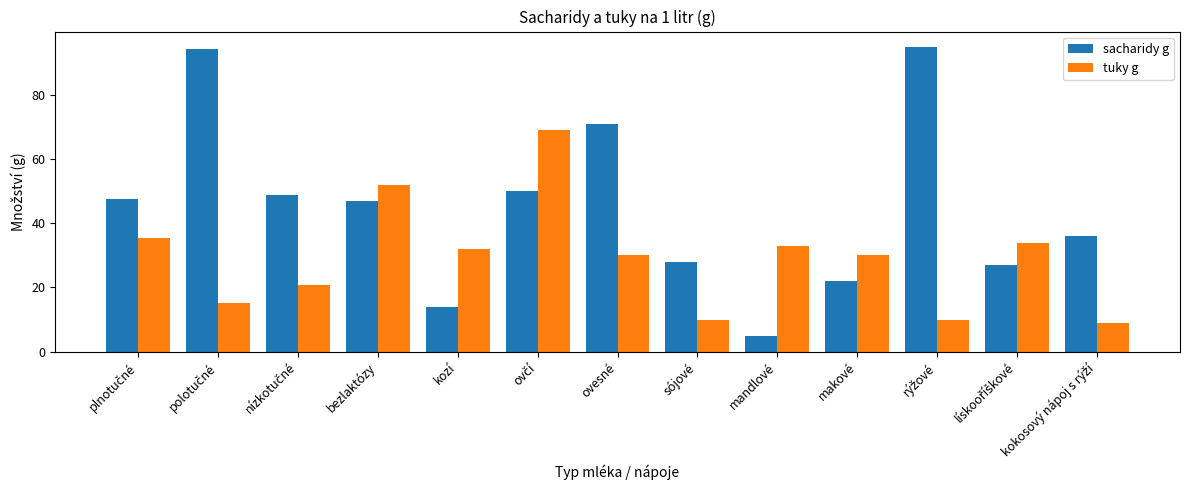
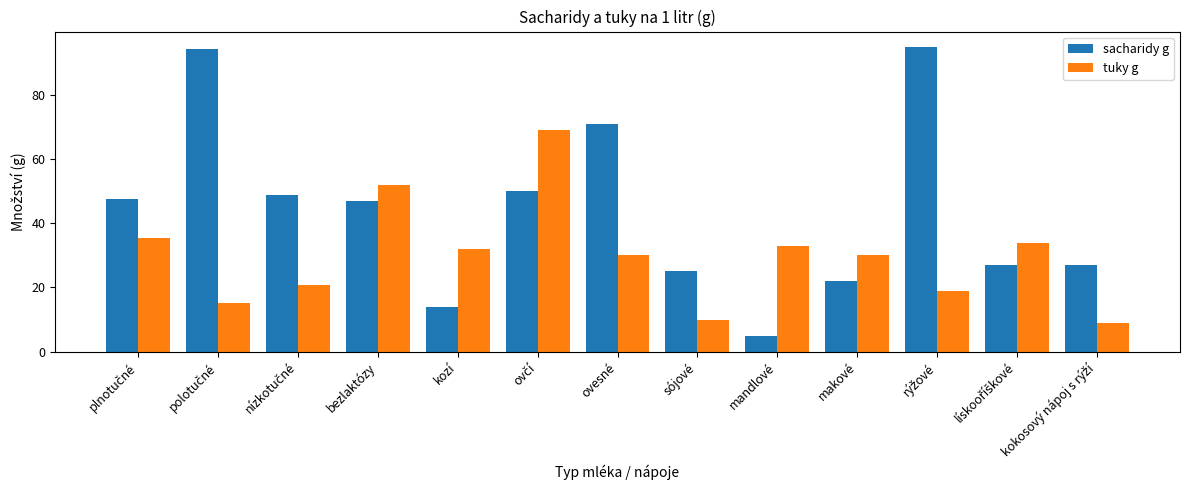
  {
    "sacharidy g": {
      "plnotučné": 48,
      "polotučné": 94,
      "nízkotučné": 49,
      "bezlaktózy": 47,
      "kozí": 14,
      "ovčí": 50,
      "ovesné": 71,
-     "sójové": 28,
+     "sójové": 25,
      "mandlové": 5,
      "makové": 22,
      "rýžové": 95,
      "lískooříškové": 27,
-     "kokosový nápoj s rýží": 36
+     "kokosový nápoj s rýží": 27
    },
    "tuky g": {
      "plnotučné": 35,
      "polotučné": 15,
      "nízkotučné": 21,
      "bezlaktózy": 52,
      "kozí": 32,
      "ovčí": 69,
      "ovesné": 30,
      "sójové": 10,
      "mandlové": 33,
      "makové": 30,
-     "rýžové": 10,
+     "rýžové": 19,
      "lískooříškové": 34,
      "kokosový nápoj s rýží": 9
    }
  }
